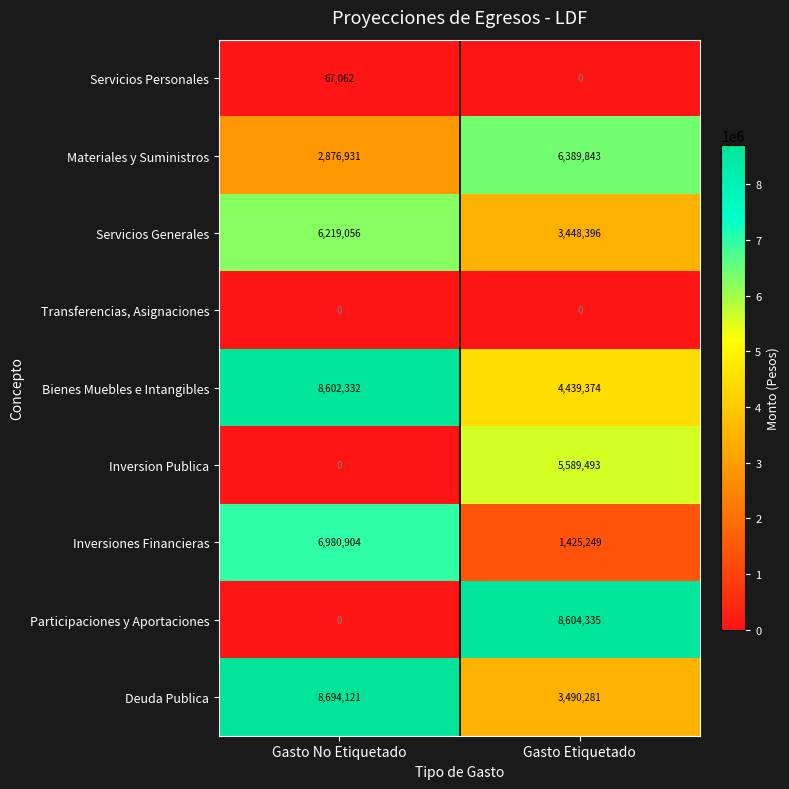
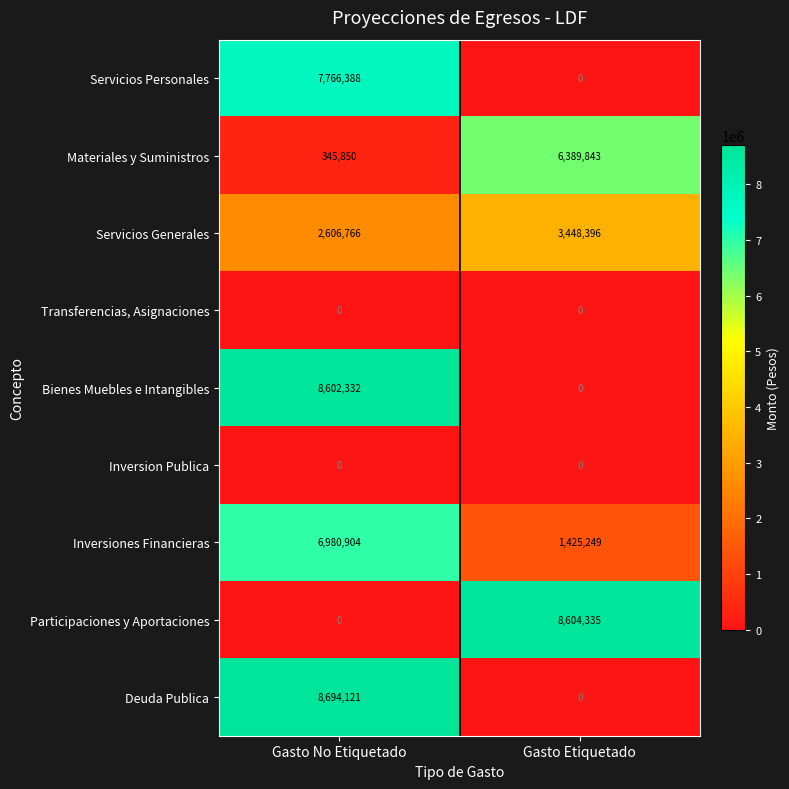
  {
    "Servicios Personales": {
-     "Gasto No Etiquetado": "67,062",
+     "Gasto No Etiquetado": "7,766,388",
      "Gasto Etiquetado": "0"
    },
    "Materiales y Suministros": {
-     "Gasto No Etiquetado": "2,876,931",
+     "Gasto No Etiquetado": "345,850",
      "Gasto Etiquetado": "6,389,843"
    },
    "Servicios Generales": {
-     "Gasto No Etiquetado": "6,219,056",
+     "Gasto No Etiquetado": "2,606,766",
      "Gasto Etiquetado": "3,448,396"
    },
    "Transferencias, Asignaciones": {
      "Gasto No Etiquetado": "0",
      "Gasto Etiquetado": "0"
    },
    "Bienes Muebles e Intangibles": {
      "Gasto No Etiquetado": "8,602,332",
-     "Gasto Etiquetado": "4,439,374"
+     "Gasto Etiquetado": "0"
    },
    "Inversion Publica": {
      "Gasto No Etiquetado": "0",
-     "Gasto Etiquetado": "5,589,493"
+     "Gasto Etiquetado": "0"
    },
    "Inversiones Financieras": {
      "Gasto No Etiquetado": "6,980,904",
      "Gasto Etiquetado": "1,425,249"
    },
    "Participaciones y Aportaciones": {
      "Gasto No Etiquetado": "0",
      "Gasto Etiquetado": "8,604,335"
    },
    "Deuda Publica": {
      "Gasto No Etiquetado": "8,694,121",
-     "Gasto Etiquetado": "3,490,281"
+     "Gasto Etiquetado": "0"
    }
  }
